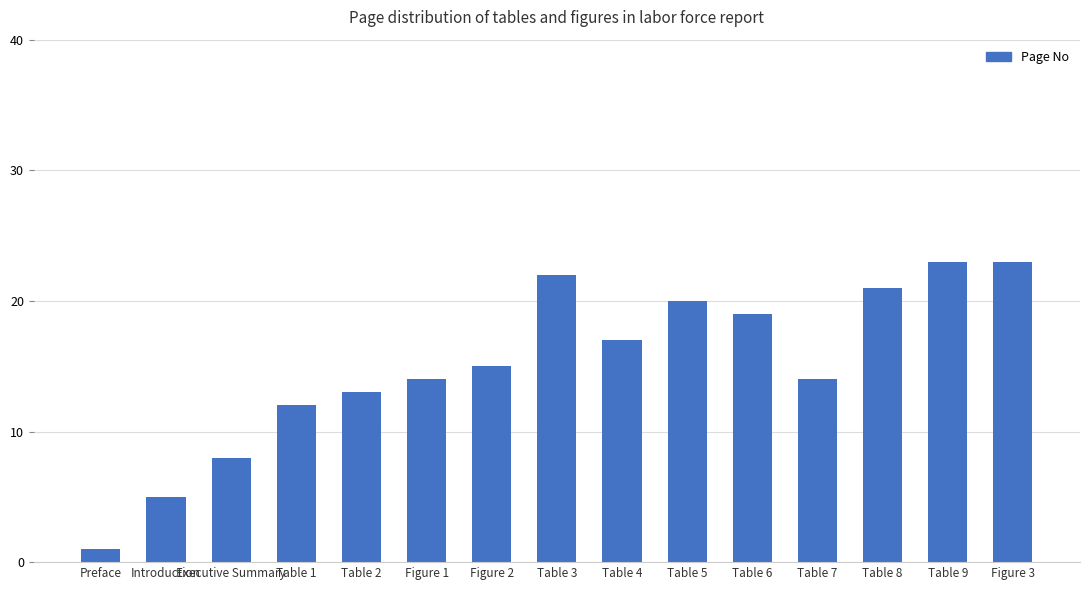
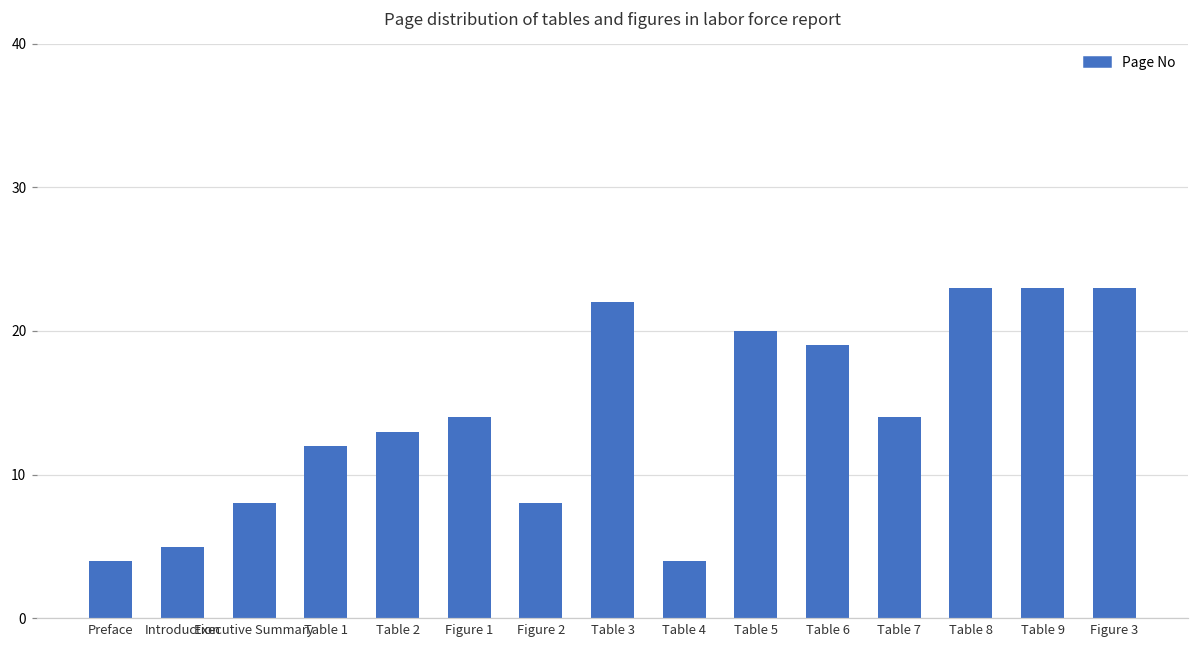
  {
-   "Preface": 1,
+   "Preface": 4,
    "Table 2": 13,
    "Figure 1": 14,
-   "Figure 2": 15,
+   "Figure 2": 8,
    "Table 3": 22,
-   "Table 4": 17,
+   "Table 4": 4,
    "Table 5": 20,
    "Table 6": 19,
    "Table 7": 14,
-   "Table 8": 21,
+   "Table 8": 23,
    "Table 9": 23,
    "Figure 3": 23
  }
